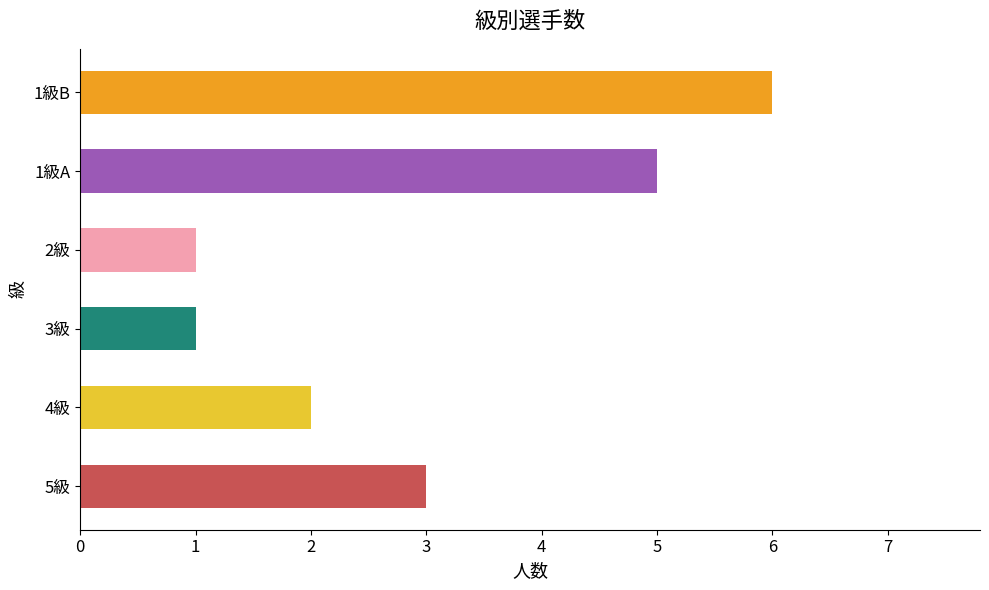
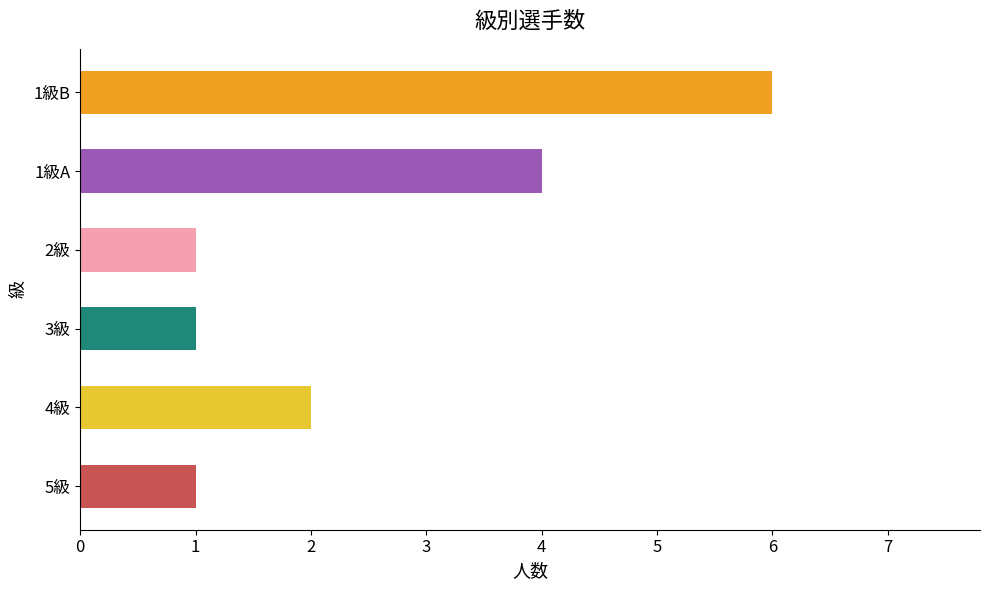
  {
    "1級B": 6,
-   "1級A": 5,
+   "1級A": 4,
    "2級": 1,
    "3級": 1,
    "4級": 2,
-   "5級": 3
+   "5級": 1
  }
